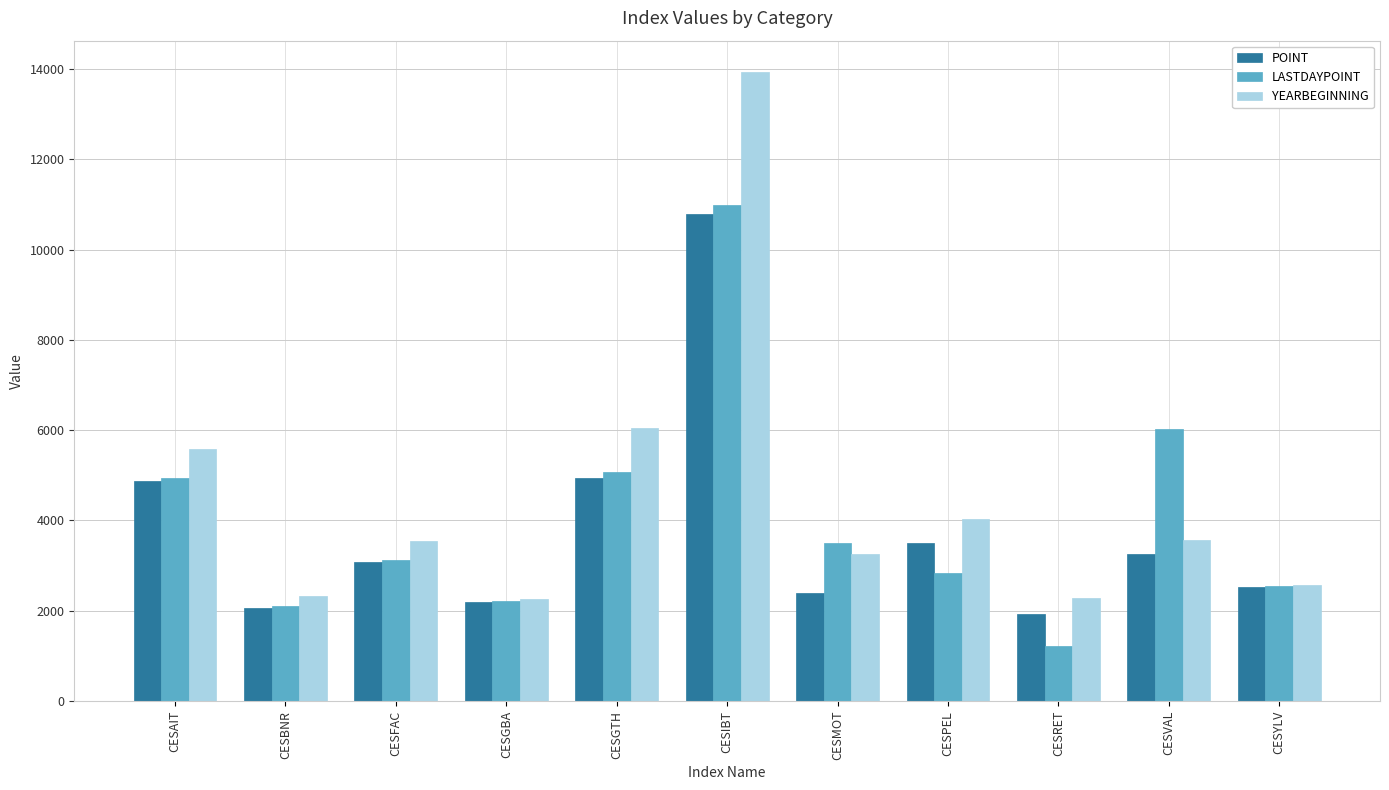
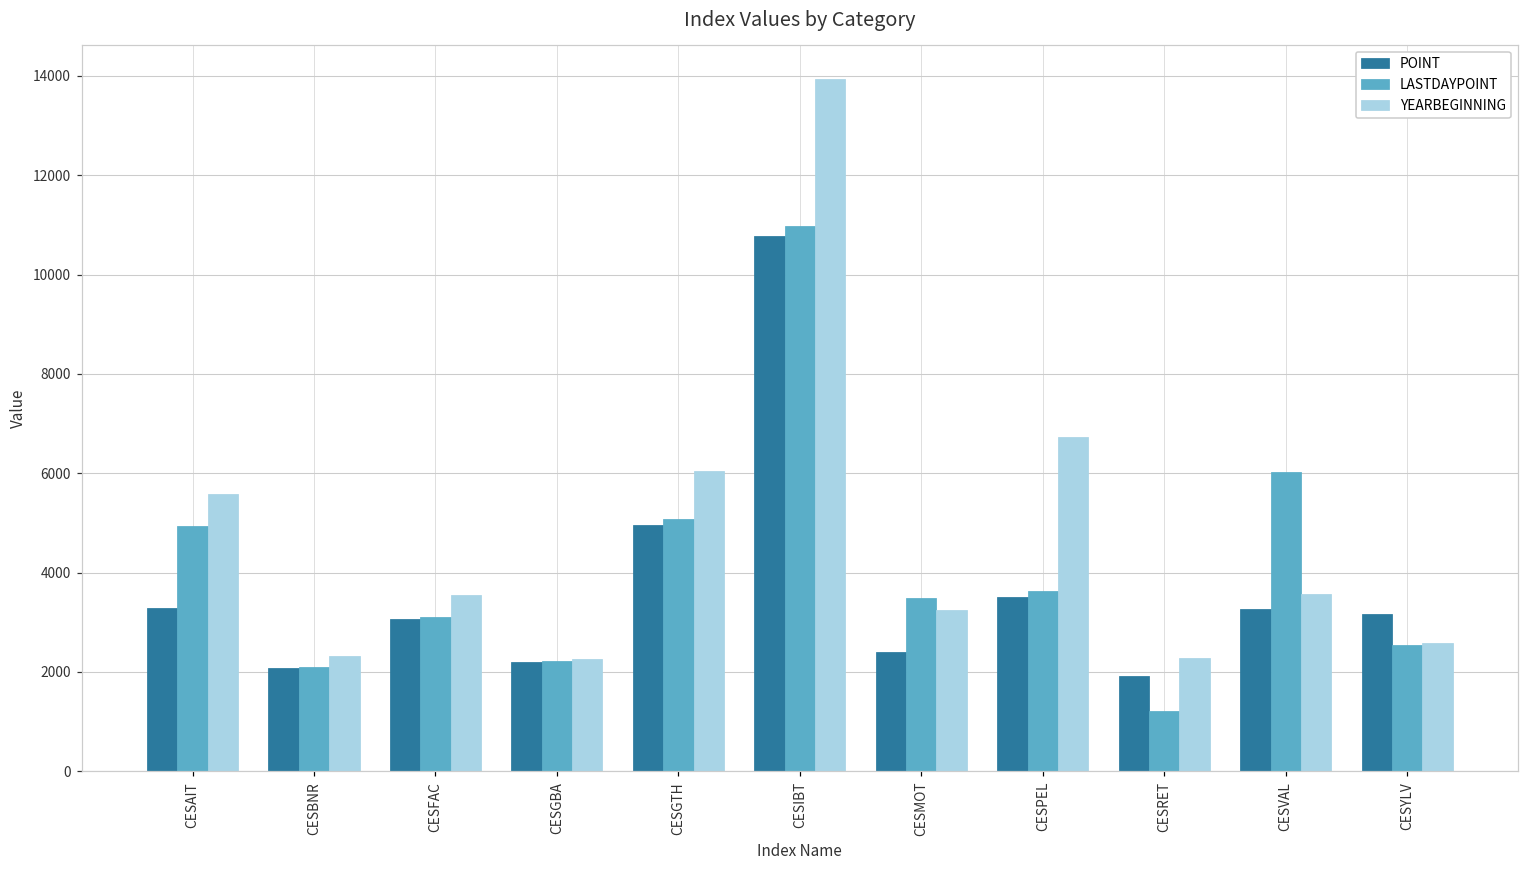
  {
    "POINT": {
-     "CESAIT": 4900,
+     "CESAIT": 3300,
      "CESBNR": 2100,
      "CESFAC": 3100,
      "CESGBA": 2200,
      "CESGTH": 4900,
      "CESIBT": 10800,
      "CESMOT": 2400,
      "CESPEL": 3500,
      "CESRET": 1900,
      "CESVAL": 3300,
-     "CESYLV": 2500
+     "CESYLV": 3200
    },
    "LASTDAYPOINT": {
      "CESAIT": 4900,
      "CESBNR": 2100,
      "CESFAC": 3100,
      "CESGBA": 2200,
      "CESGTH": 5100,
      "CESIBT": 11000,
      "CESMOT": 3500,
-     "CESPEL": 2800,
+     "CESPEL": 3600,
      "CESRET": 1200,
      "CESVAL": 6000,
      "CESYLV": 2500
    },
    "YEARBEGINNING": {
      "CESAIT": 5600,
      "CESBNR": 2300,
      "CESFAC": 3500,
      "CESGBA": 2300,
      "CESGTH": 6000,
      "CESIBT": 13900,
      "CESMOT": 3200,
-     "CESPEL": 4000,
+     "CESPEL": 6700,
      "CESRET": 2300,
      "CESVAL": 3600,
      "CESYLV": 2600
    }
  }
